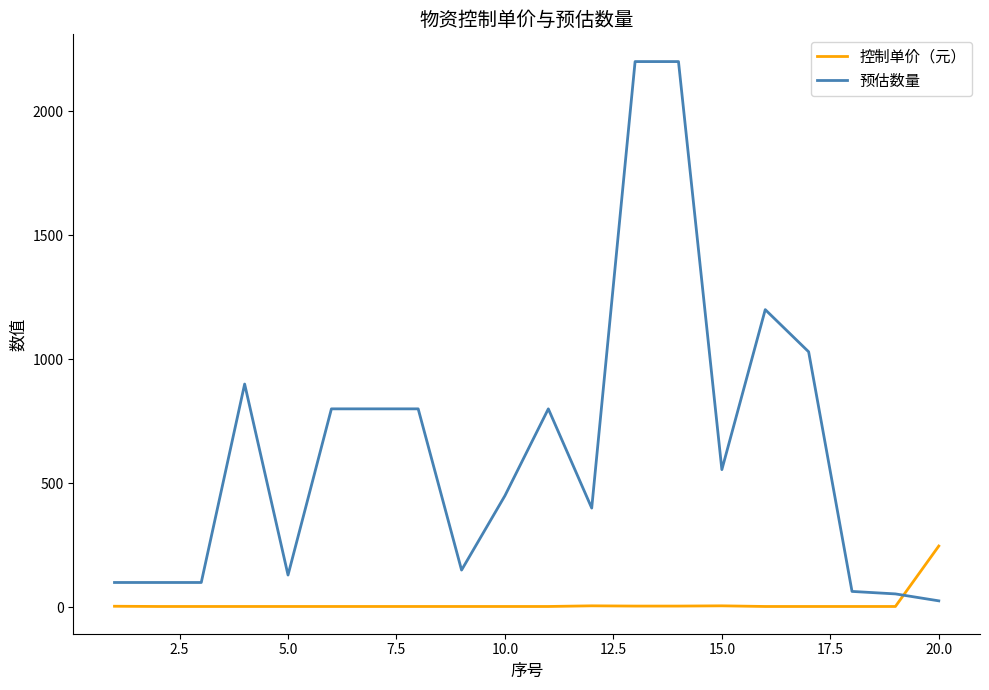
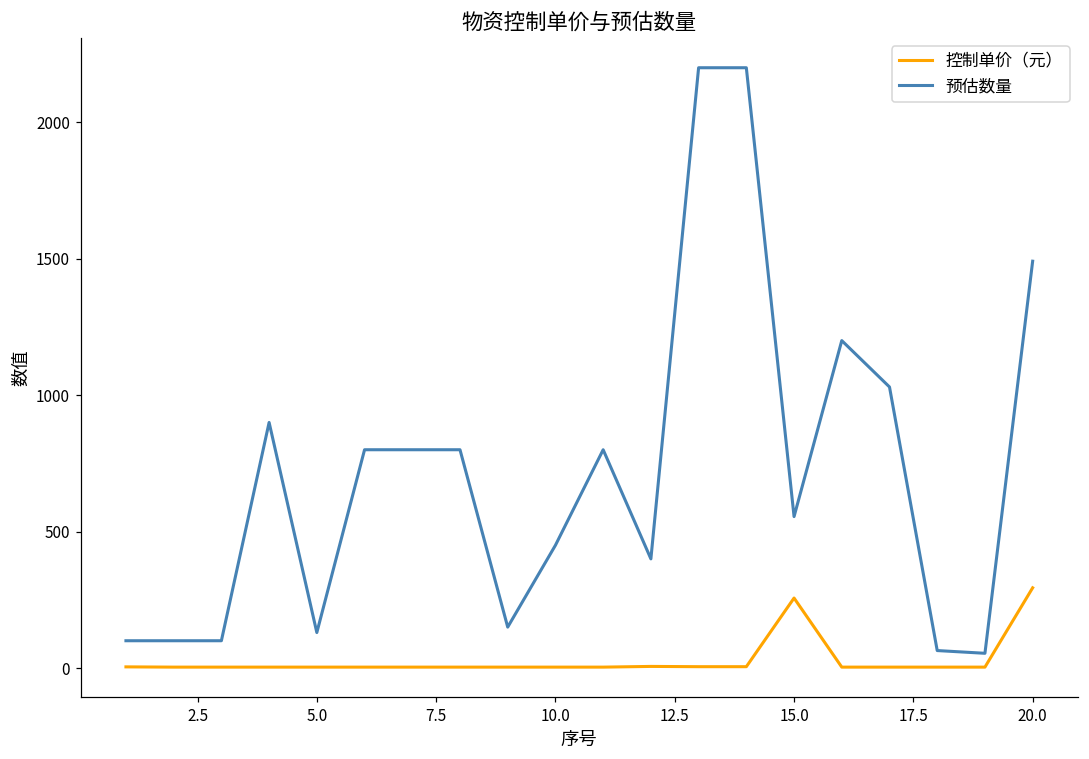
  {
    "控制单价（元）": {
      "5.0": 0,
      "10.0": 0,
-     "15.0": 10,
-     "20.0": 250
+     "15.0": 260,
+     "20.0": 290
    },
    "预估数量": {
      "5.0": 130,
      "10.0": 450,
      "15.0": 560,
-     "20.0": 30
+     "20.0": 1490
    }
  }
